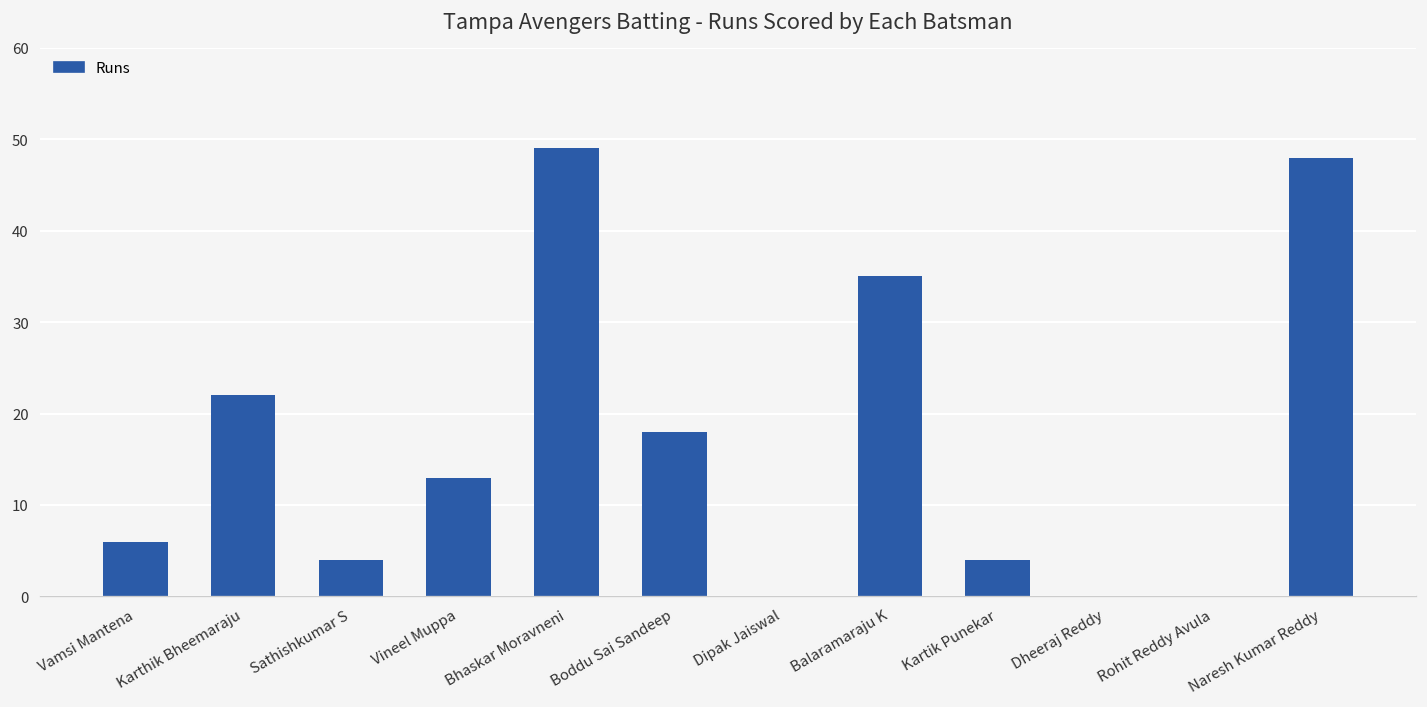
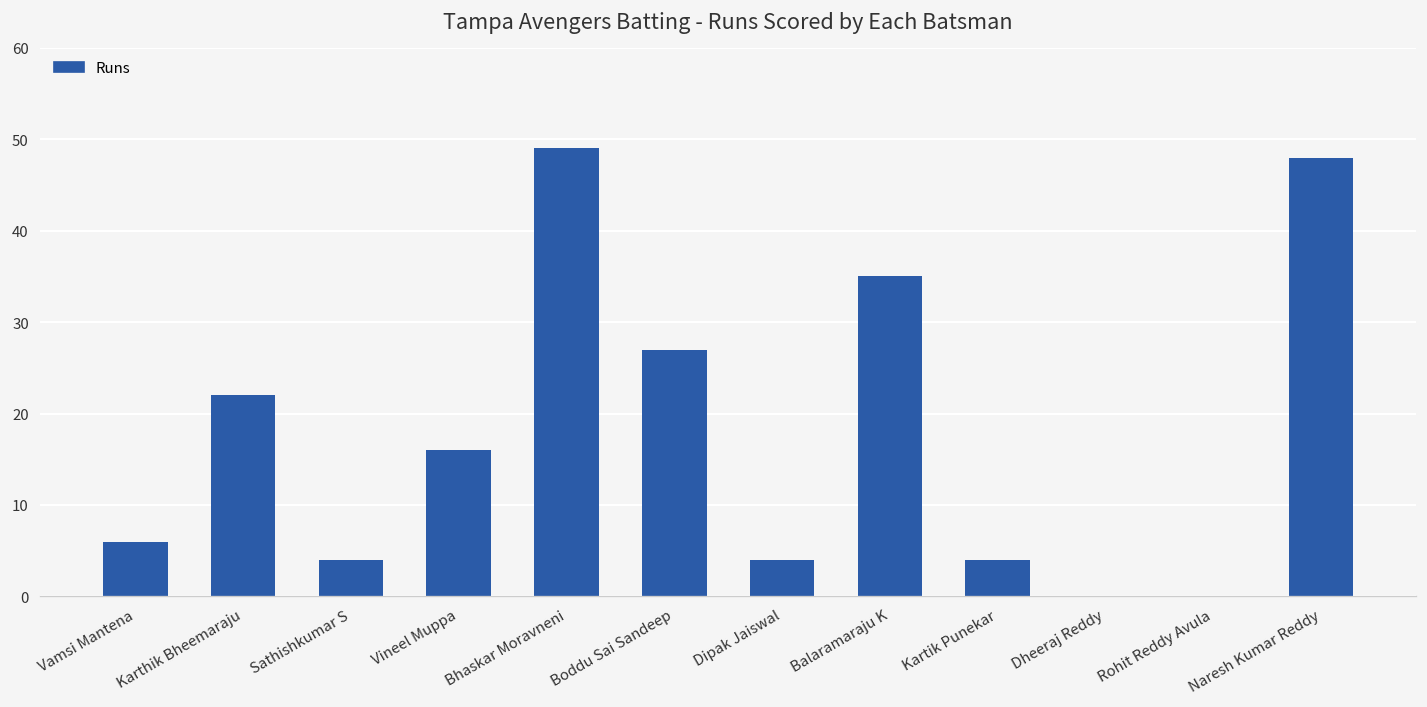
  {
    "Vamsi Mantena": 6,
    "Karthik Bheemaraju": 22,
    "Sathishkumar S": 4,
-   "Vineel Muppa": 13,
+   "Vineel Muppa": 16,
    "Bhaskar Moravneni": 49,
-   "Boddu Sai Sandeep": 18,
-   "Dipak Jaiswal": 0,
+   "Boddu Sai Sandeep": 27,
+   "Dipak Jaiswal": 4,
    "Balaramaraju K": 35,
    "Kartik Punekar": 4,
    "Dheeraj Reddy": 0,
    "Rohit Reddy Avula": 0,
    "Naresh Kumar Reddy": 48
  }
